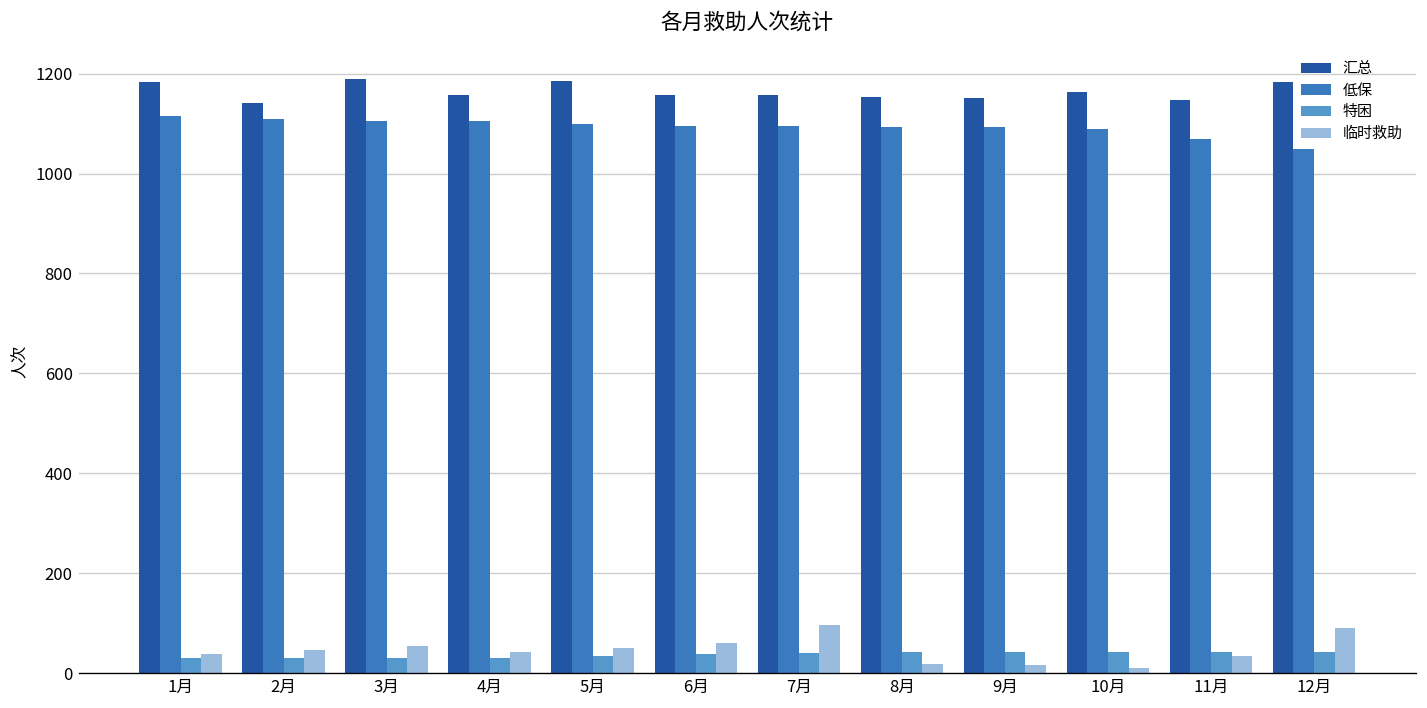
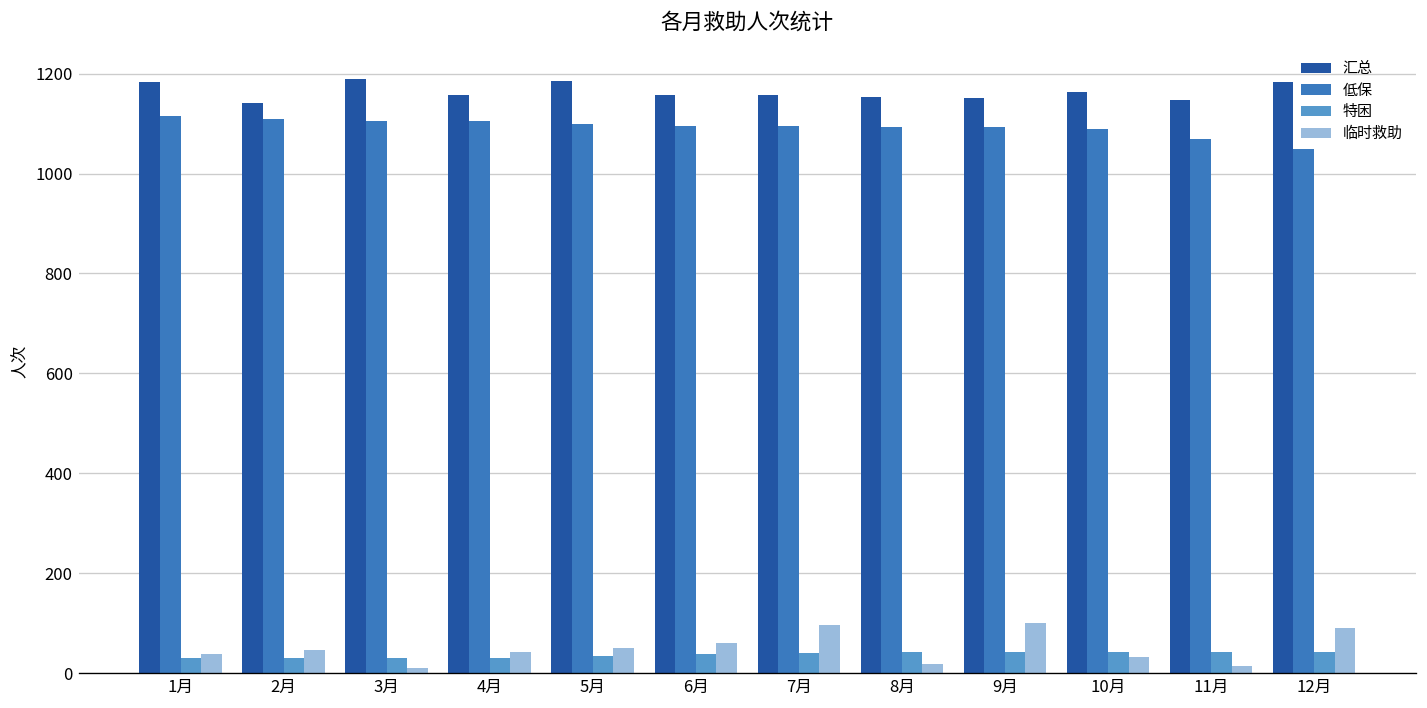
  {
    "临时救助": {
      "1月": 40,
      "2月": 50,
-     "3月": 50,
+     "3月": 10,
      "4月": 40,
      "5月": 50,
      "6月": 60,
      "7月": 100,
      "8月": 20,
-     "9月": 20,
-     "10月": 10,
-     "11月": 40,
+     "9月": 100,
+     "10月": 30,
+     "11月": 20,
      "12月": 90
    }
  }
